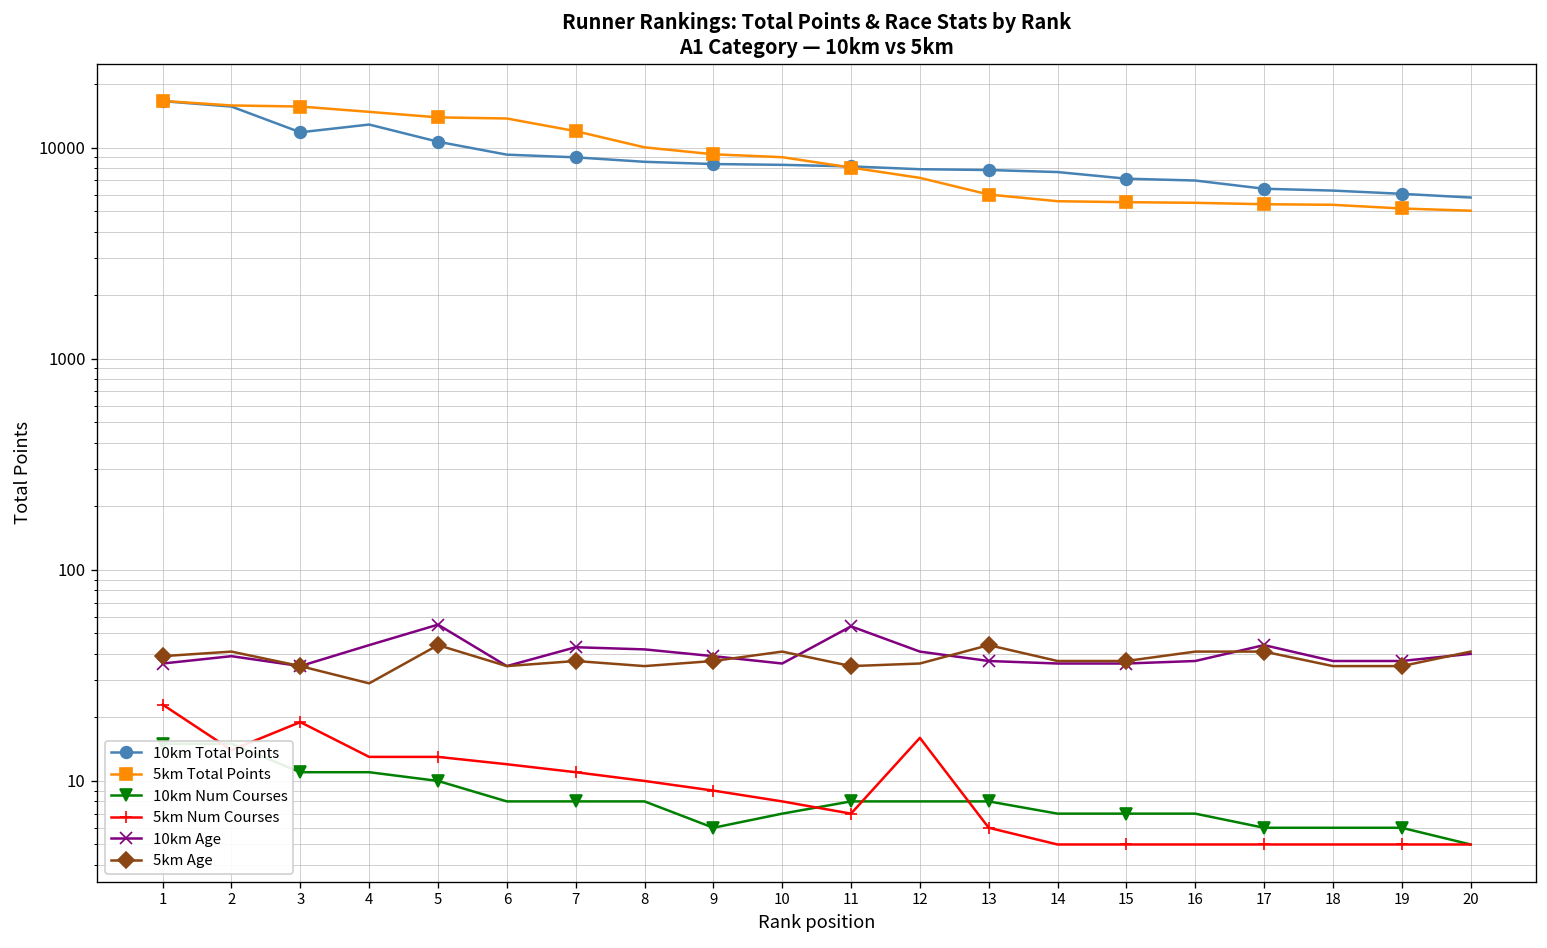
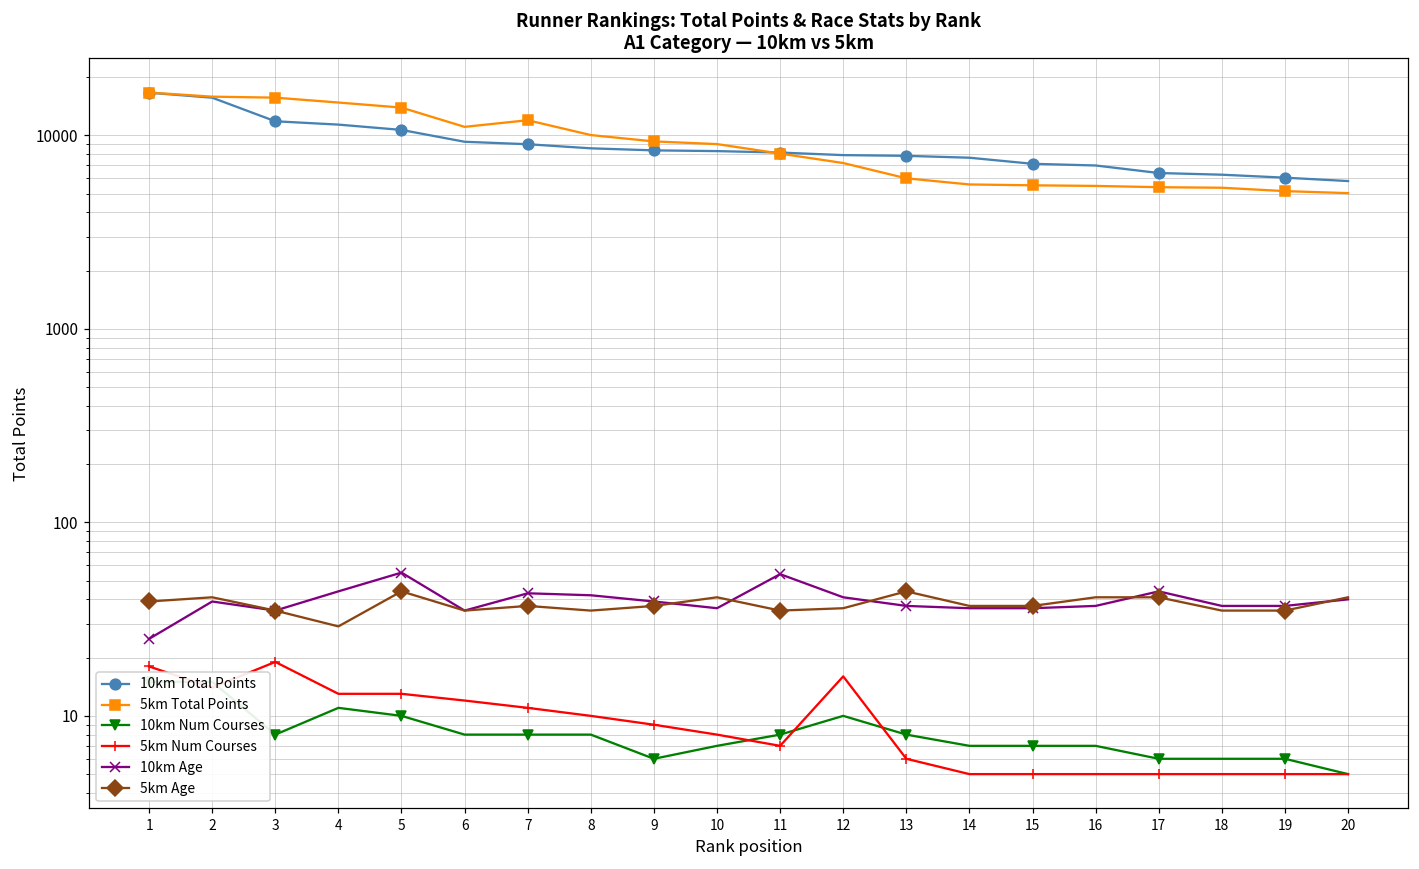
  {
    "10km Total Points": {
      "3": 12000,
-     "4": 13000,
+     "4": 11000,
      "5": 11000,
      "6": 9000,
      "7": 9000,
      "8": 9000,
      "9": 8000,
      "10": 8000,
      "12": 8000,
      "13": 8000,
      "14": 8000,
      "15": 7100,
      "16": 7000,
      "17": 6400,
      "18": 6300,
      "19": 6000,
      "20": 5800
    },
    "5km Total Points": {
      "3": 16000,
      "4": 15000,
      "5": 14000,
-     "6": 14000,
+     "6": 11000,
      "7": 12000,
      "8": 10000,
      "9": 9000,
      "10": 9000,
      "12": 7200,
      "13": 6000,
      "14": 5600,
      "15": 5500,
      "16": 5500,
      "17": 5400,
      "18": 5400,
      "19": 5200,
      "20": 5000
    },
    "10km Num Courses": {
-     "3": 11,
+     "3": 8,
      "4": 11,
      "5": 10,
      "6": 8,
      "7": 8,
      "8": 8,
      "9": 6,
      "10": 7,
      "11": 8,
-     "12": 8,
+     "12": 10,
      "13": 8,
      "14": 7,
      "15": 7,
      "16": 7,
      "17": 6,
      "18": 6,
      "19": 6
    },
    "5km Num Courses": {
-     "1": 23,
+     "1": 18,
      "3": 19,
      "4": 13,
      "5": 13,
      "6": 12,
      "7": 11,
      "8": 10,
      "9": 9,
      "10": 8,
      "11": 7,
      "12": 16,
      "13": 6,
      "14": 5,
      "15": 5,
      "16": 5,
      "17": 5,
      "18": 5,
      "19": 5
    },
    "10km Age": {
-     "1": 36,
+     "1": 25,
      "2": 39,
      "4": 44,
      "5": 55,
      "7": 43,
      "8": 42,
      "9": 39,
      "10": 36,
      "11": 54,
      "12": 41,
      "13": 37,
      "16": 37,
      "17": 44,
      "18": 37,
      "19": 37
    },
    "5km Age": {
      "1": 39,
      "2": 41,
      "4": 29,
      "5": 44,
      "7": 37,
      "8": 35,
      "9": 37,
      "10": 41,
      "11": 35,
      "12": 36,
      "13": 44,
      "16": 41,
      "17": 41,
      "18": 35,
      "19": 35
    }
  }
